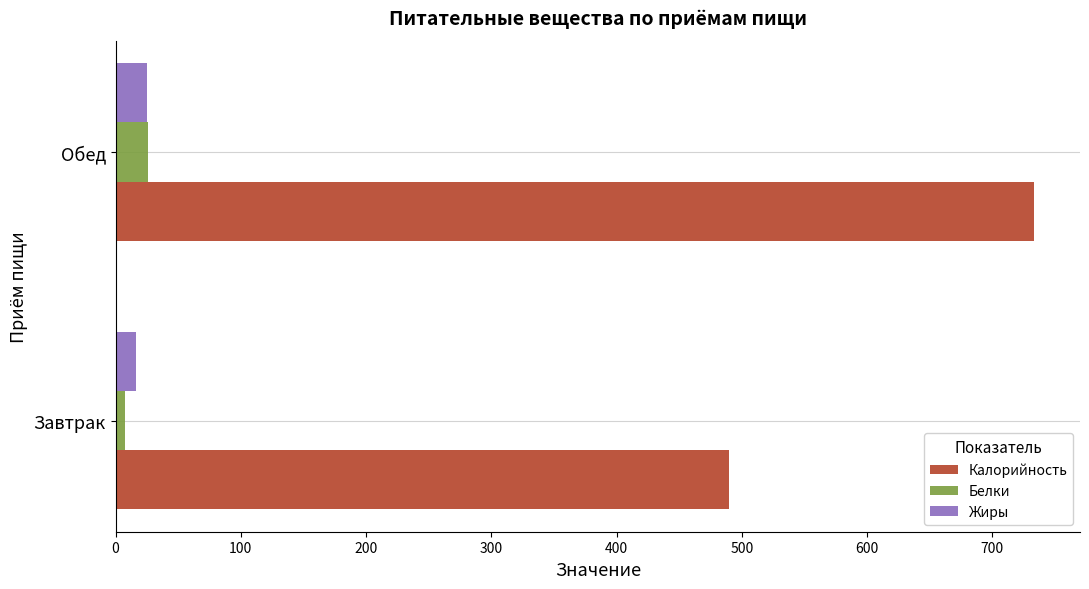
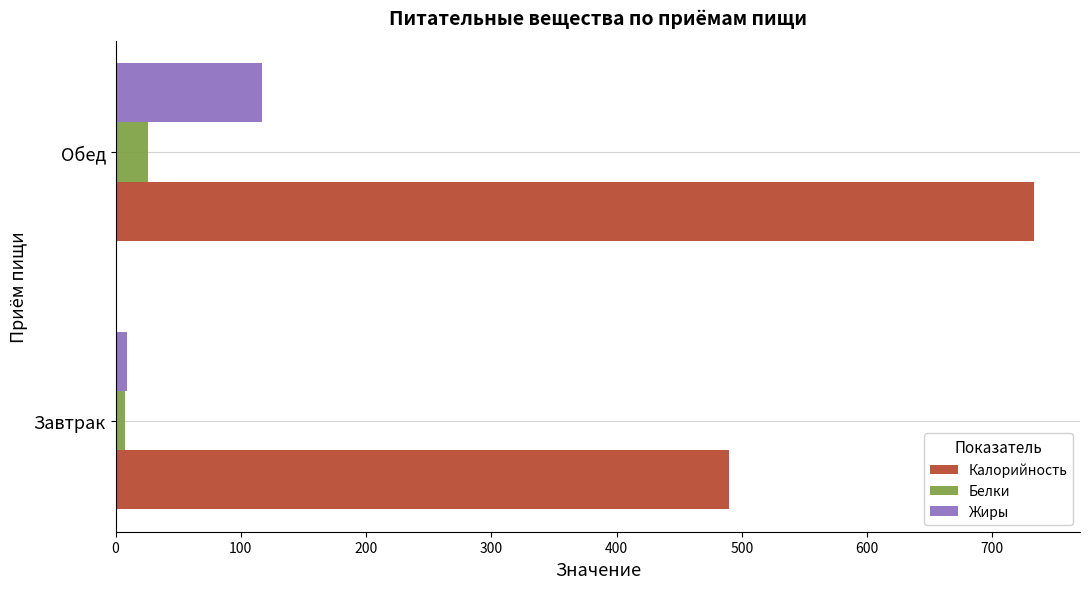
  {
    "Калорийность": {
      "Обед": 733,
      "Завтрак": 490
    },
    "Белки": {
      "Обед": 26,
      "Завтрак": 7
    },
    "Жиры": {
-     "Обед": 26,
-     "Завтрак": 16
+     "Обед": 117,
+     "Завтрак": 9
    }
  }
